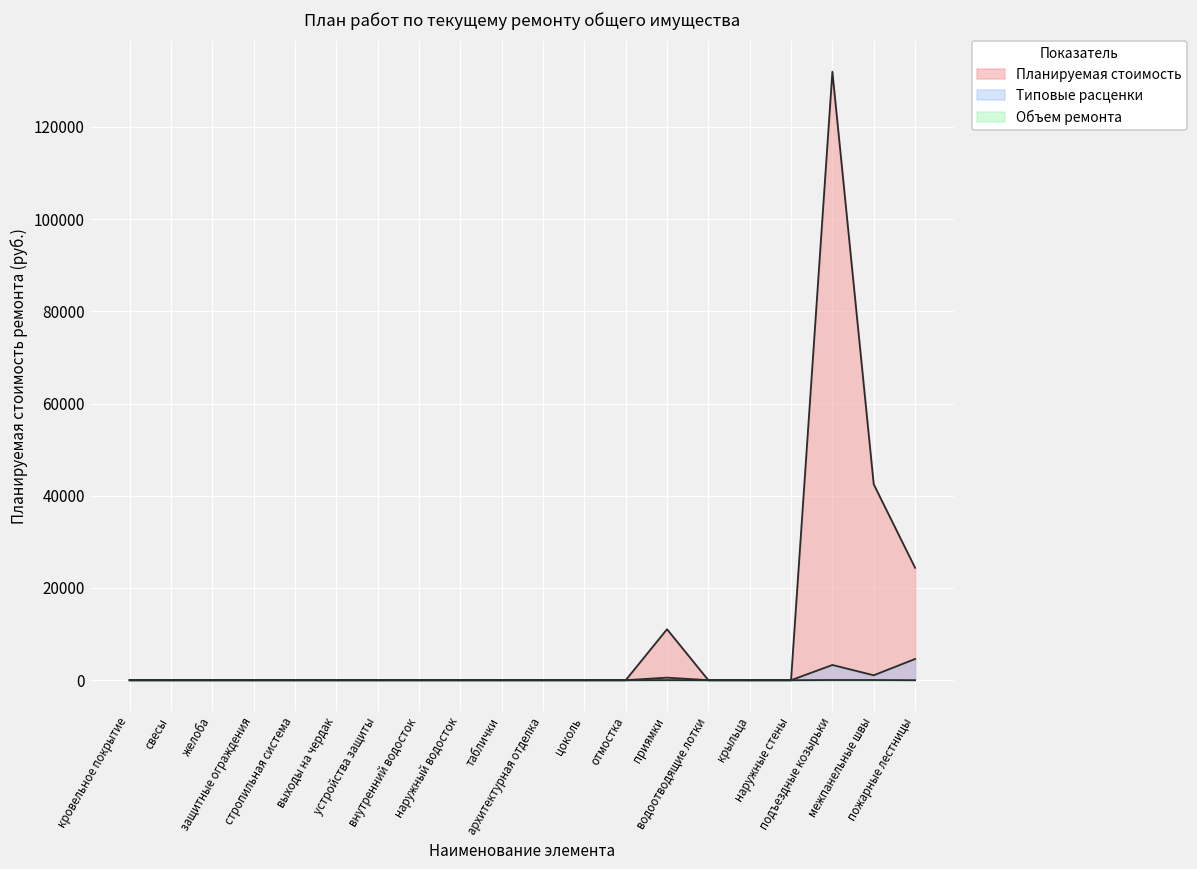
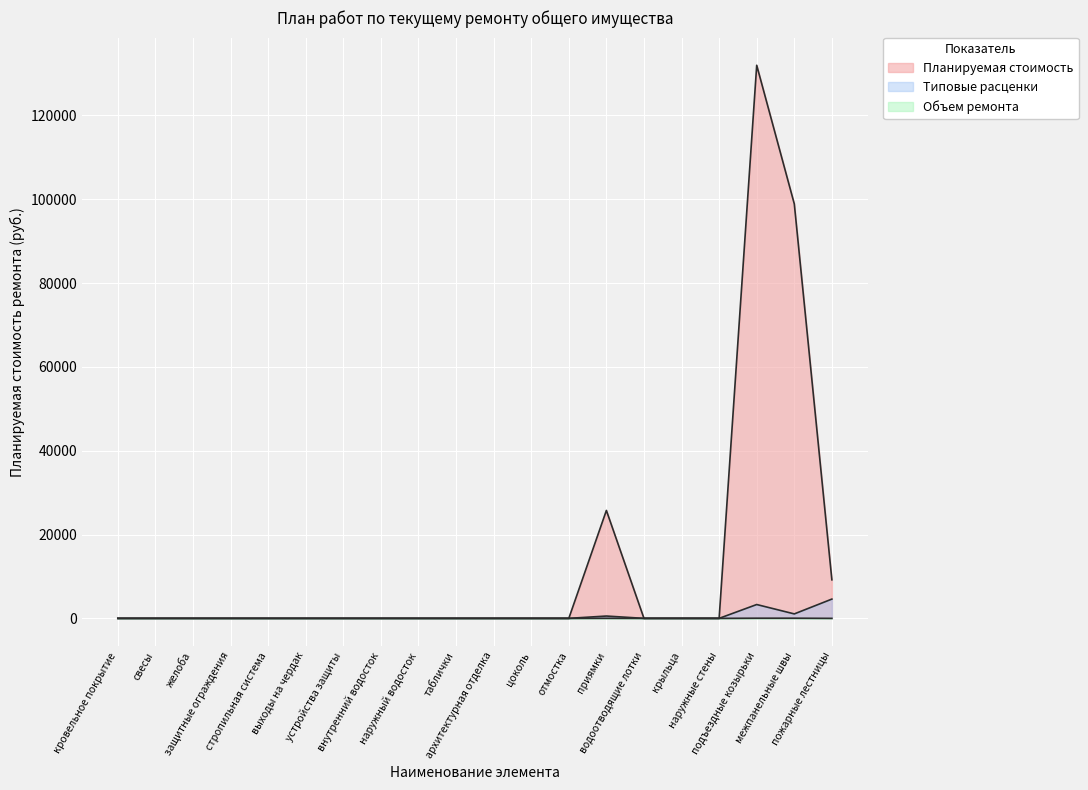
  {
    "Планируемая стоимость": {
-     "приямки": 11000,
+     "приямки": 26000,
      "подъездные козырьки": 132000,
-     "межпанельные швы": 42000,
-     "пожарные лестницы": 24000
+     "межпанельные швы": 99000,
+     "пожарные лестницы": 9000
    }
  }
